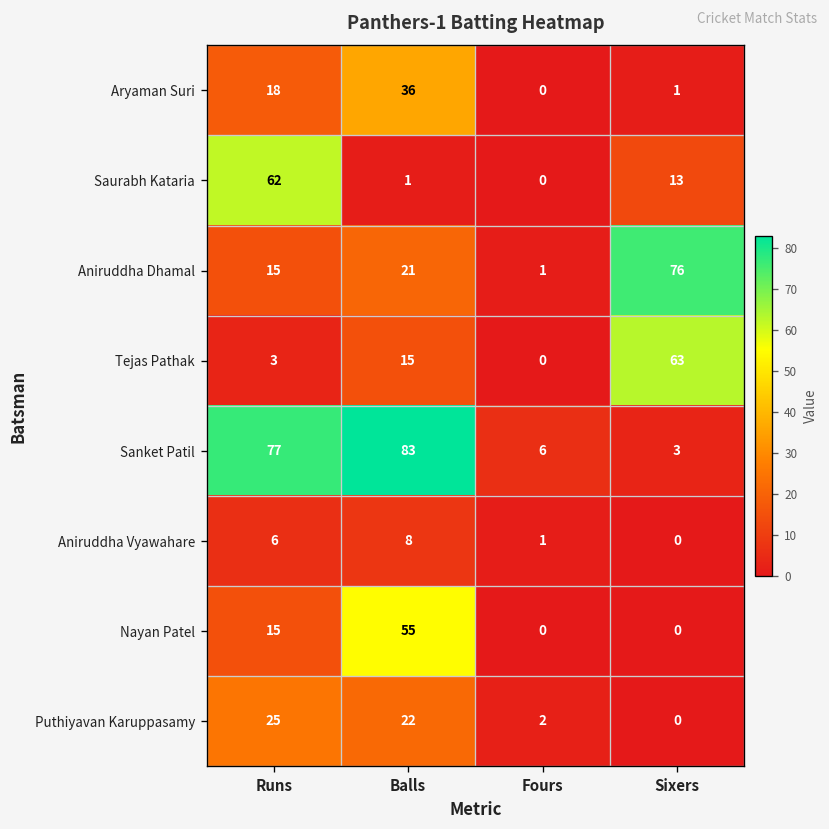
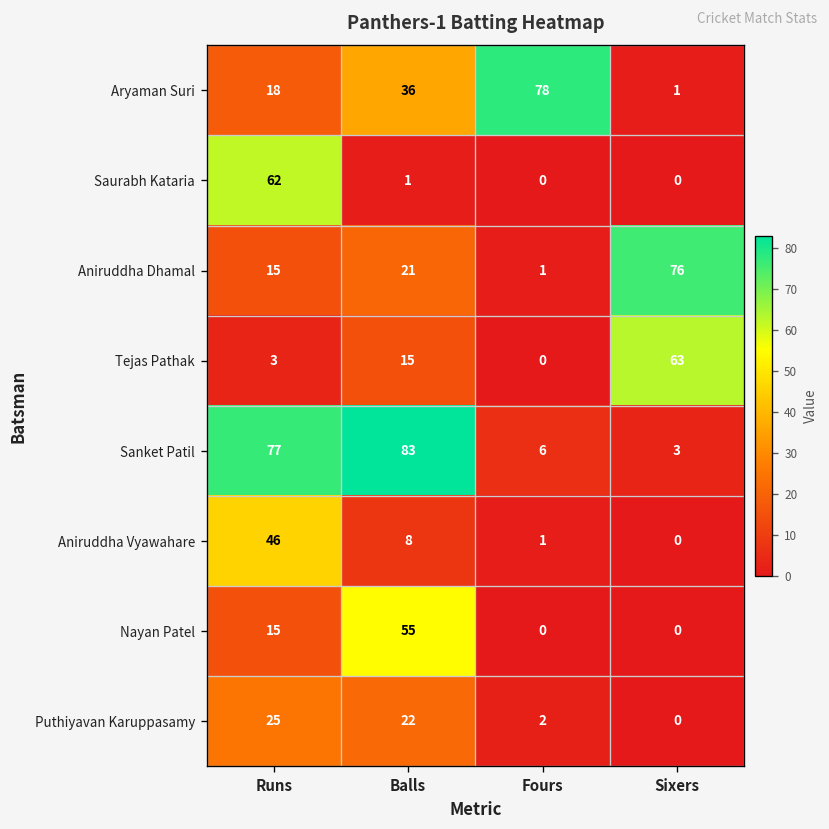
  {
    "Aryaman Suri": {
      "Runs": 18,
      "Balls": 36,
-     "Fours": 0,
+     "Fours": 78,
      "Sixers": 1
    },
    "Saurabh Kataria": {
      "Runs": 62,
      "Balls": 1,
      "Fours": 0,
-     "Sixers": 13
+     "Sixers": 0
    },
    "Aniruddha Dhamal": {
      "Runs": 15,
      "Balls": 21,
      "Fours": 1,
      "Sixers": 76
    },
    "Tejas Pathak": {
      "Runs": 3,
      "Balls": 15,
      "Fours": 0,
      "Sixers": 63
    },
    "Sanket Patil": {
      "Runs": 77,
      "Balls": 83,
      "Fours": 6,
      "Sixers": 3
    },
    "Aniruddha Vyawahare": {
-     "Runs": 6,
+     "Runs": 46,
      "Balls": 8,
      "Fours": 1,
      "Sixers": 0
    },
    "Nayan Patel": {
      "Runs": 15,
      "Balls": 55,
      "Fours": 0,
      "Sixers": 0
    },
    "Puthiyavan Karuppasamy": {
      "Runs": 25,
      "Balls": 22,
      "Fours": 2,
      "Sixers": 0
    }
  }
